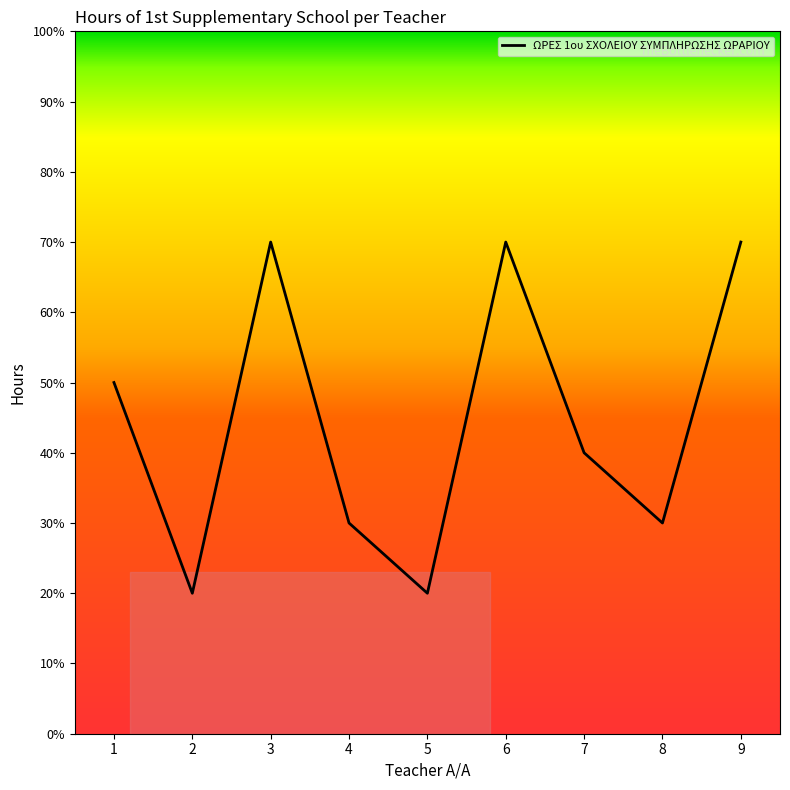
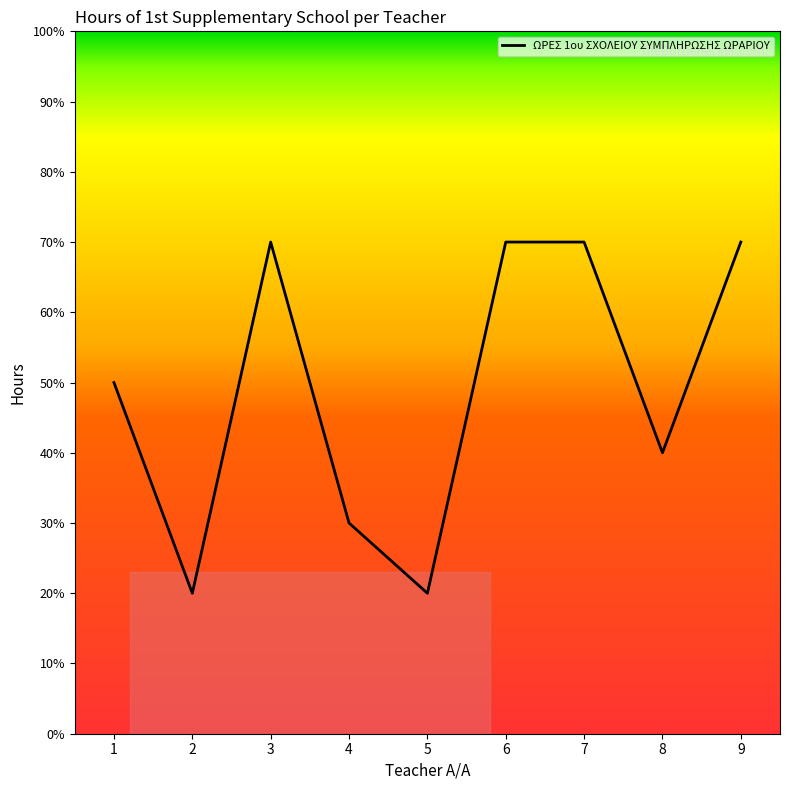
  {
    "1": "50%",
    "3": "70%",
    "4": "30%",
    "6": "70%",
-   "7": "40%",
-   "8": "30%",
+   "7": "70%",
+   "8": "40%",
    "9": "70%"
  }
